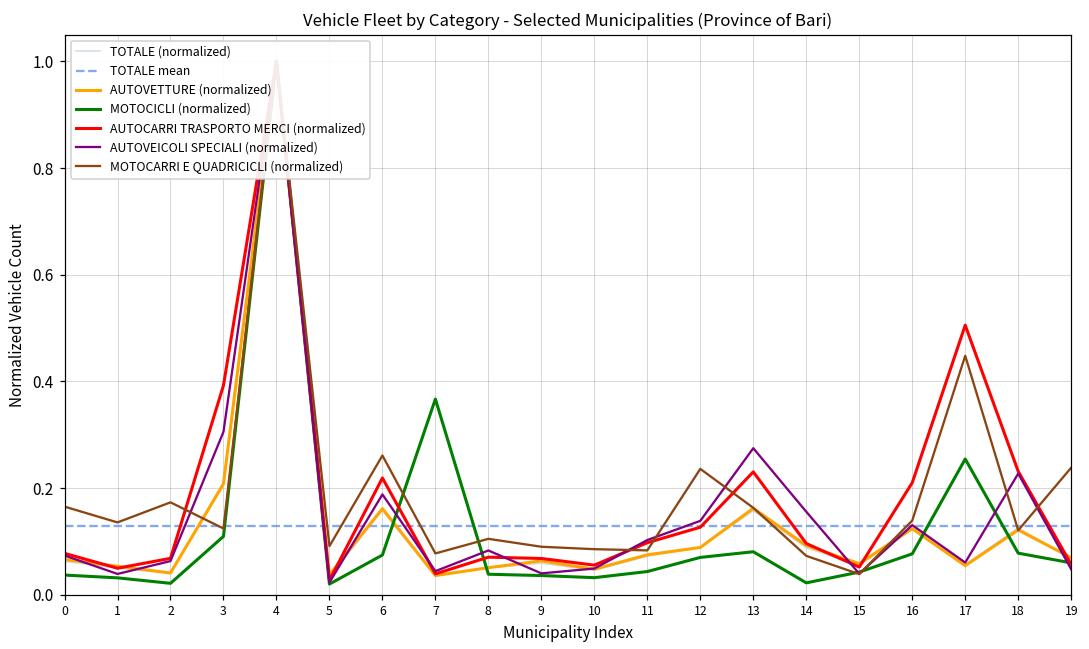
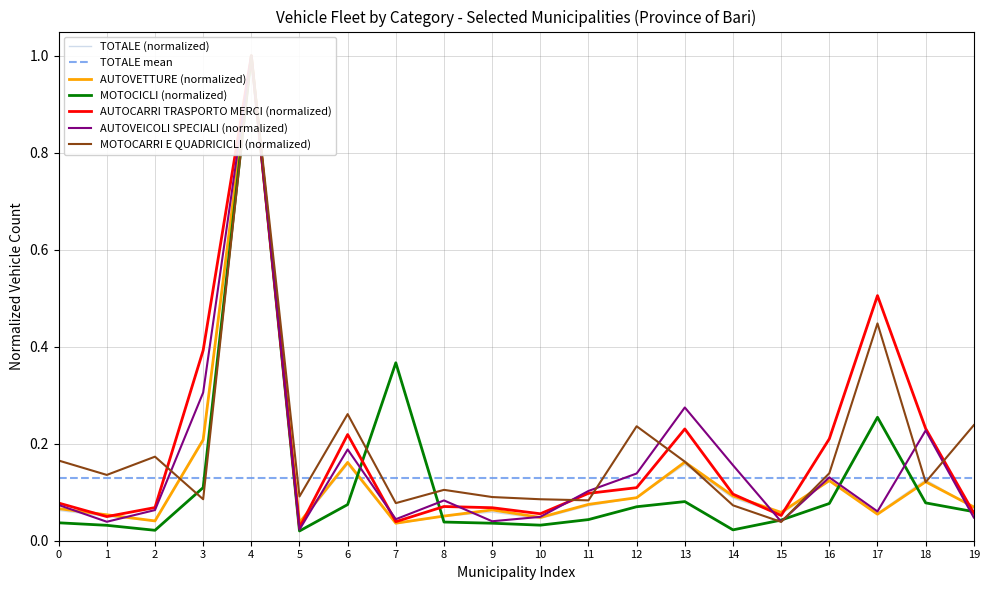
  {
    "MOTOCICLI (normalized)": {
      "0": 0.04,
      "1": 0.03,
      "2": 0.02,
      "3": 0.11,
      "6": 0.07,
      "7": 0.37,
      "8": 0.04,
      "10": 0.03,
      "11": 0.04,
      "12": 0.07,
      "13": 0.08,
      "14": 0.02,
      "16": 0.08,
      "17": 0.25,
      "18": 0.08
    },
    "AUTOCARRI TRASPORTO MERCI (normalized)": {
      "3": 0.39,
      "6": 0.22,
      "8": 0.07,
      "10": 0.06,
-     "12": 0.13,
+     "12": 0.11,
      "13": 0.23,
      "16": 0.21,
      "17": 0.51
    },
    "AUTOVEICOLI SPECIALI (normalized)": {
      "1": 0.04,
      "3": 0.31,
      "6": 0.19,
      "8": 0.08,
      "12": 0.14,
      "13": 0.27,
      "14": 0.16,
      "16": 0.13,
      "19": 0.05
    },
    "MOTOCARRI E QUADRICICLI (normalized)": {
      "0": 0.17,
      "1": 0.14,
      "2": 0.17,
-     "3": 0.12,
+     "3": 0.09,
      "5": 0.09,
      "6": 0.26,
      "7": 0.08,
      "8": 0.10,
      "9": 0.09,
      "10": 0.09,
      "11": 0.08,
      "12": 0.24,
      "14": 0.07,
      "16": 0.14,
      "17": 0.45,
      "19": 0.24
    }
  }
